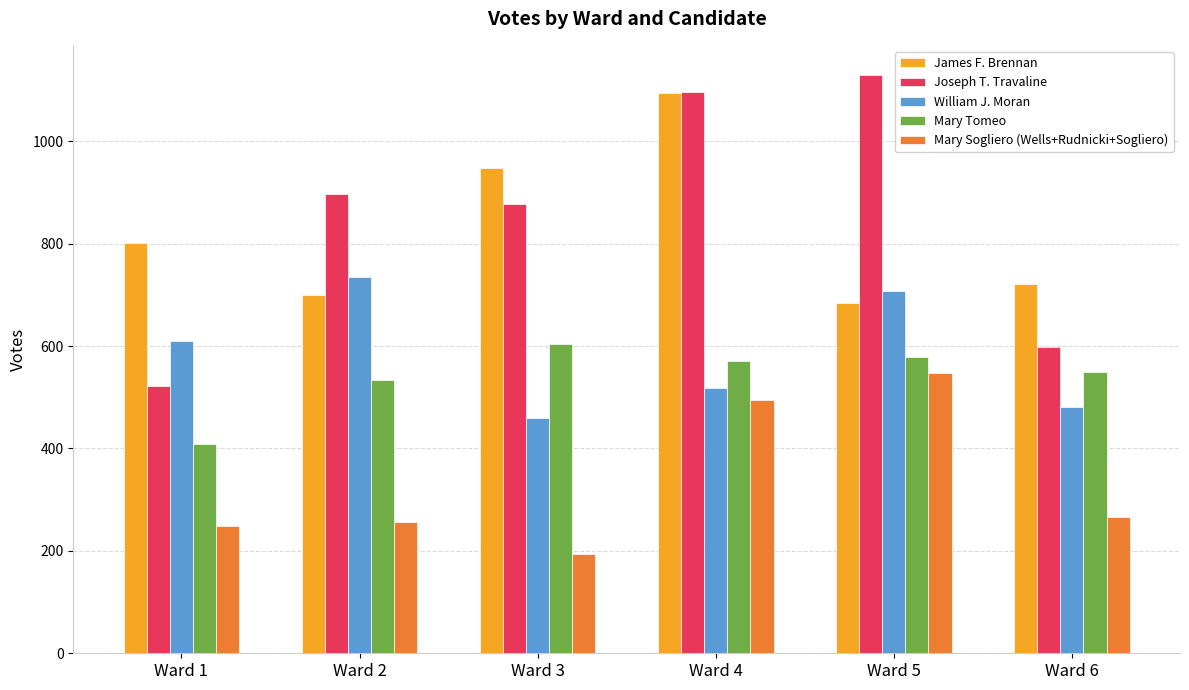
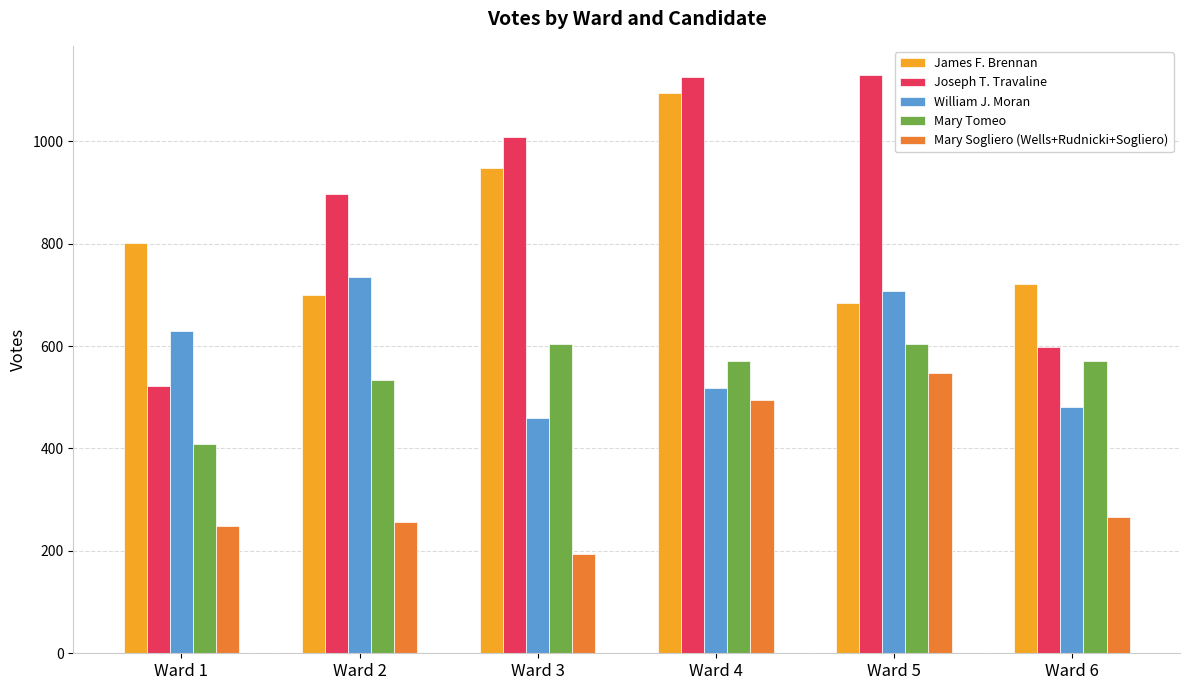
  {
    "Joseph T. Travaline": {
      "Ward 1": 520,
      "Ward 2": 900,
-     "Ward 3": 880,
-     "Ward 4": 1100,
+     "Ward 3": 1010,
+     "Ward 4": 1130,
      "Ward 5": 1130,
      "Ward 6": 600
    },
    "William J. Moran": {
-     "Ward 1": 610,
+     "Ward 1": 630,
      "Ward 2": 740,
      "Ward 3": 460,
      "Ward 4": 520,
      "Ward 5": 710,
      "Ward 6": 480
    },
    "Mary Tomeo": {
      "Ward 1": 410,
      "Ward 2": 530,
      "Ward 3": 610,
      "Ward 4": 570,
-     "Ward 5": 580,
-     "Ward 6": 550
+     "Ward 5": 610,
+     "Ward 6": 570
    }
  }
